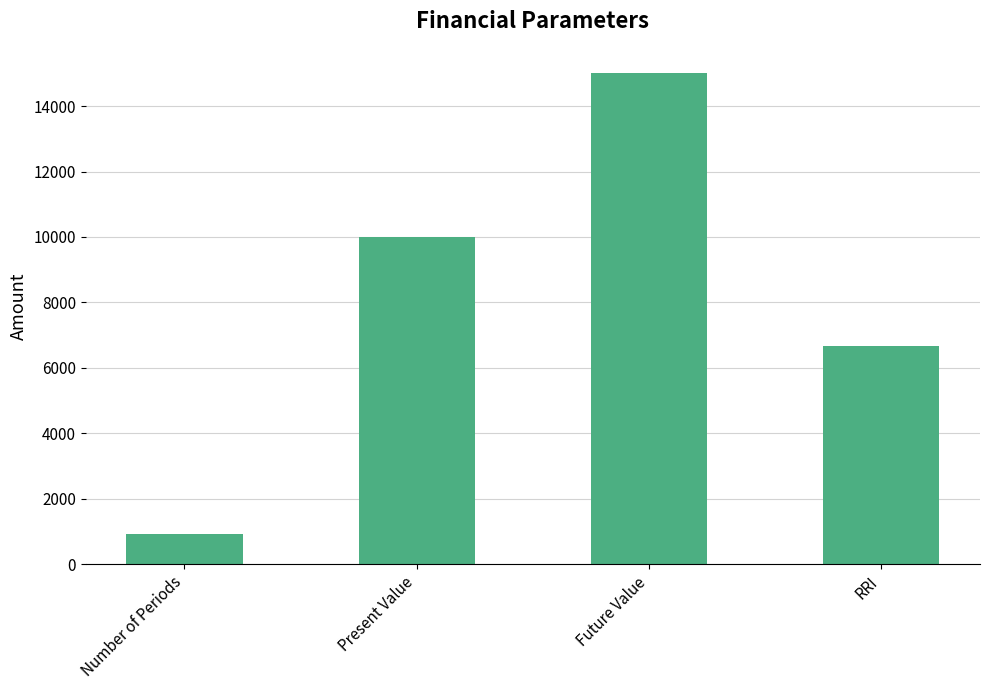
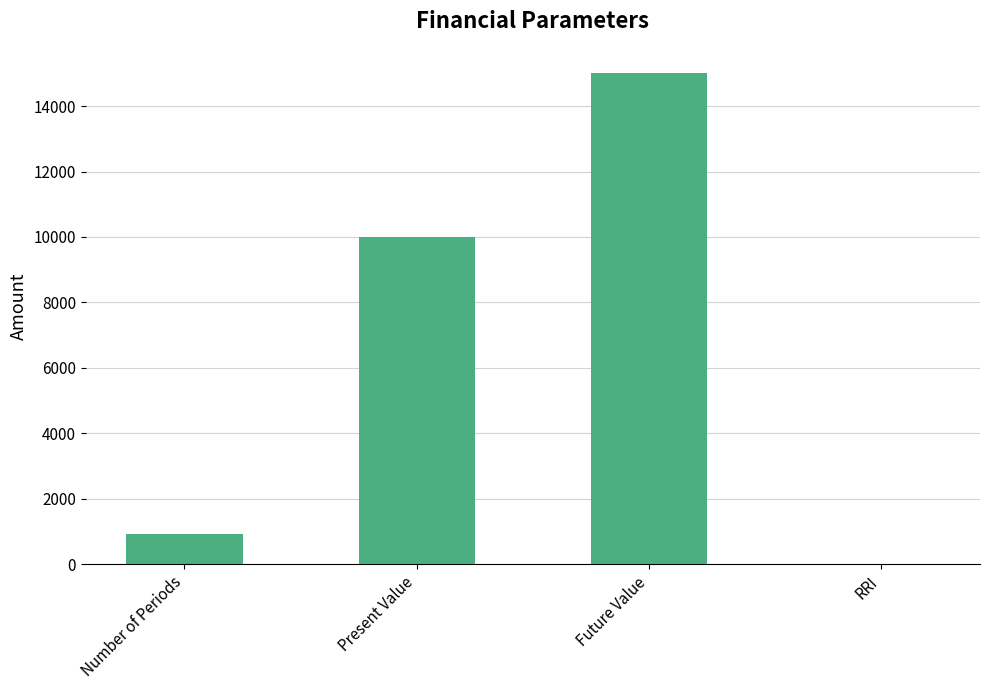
  {
    "Number of Periods": 900,
    "Present Value": 10000,
    "Future Value": 15000,
-   "RRI": 6700
+   "RRI": 0
  }
